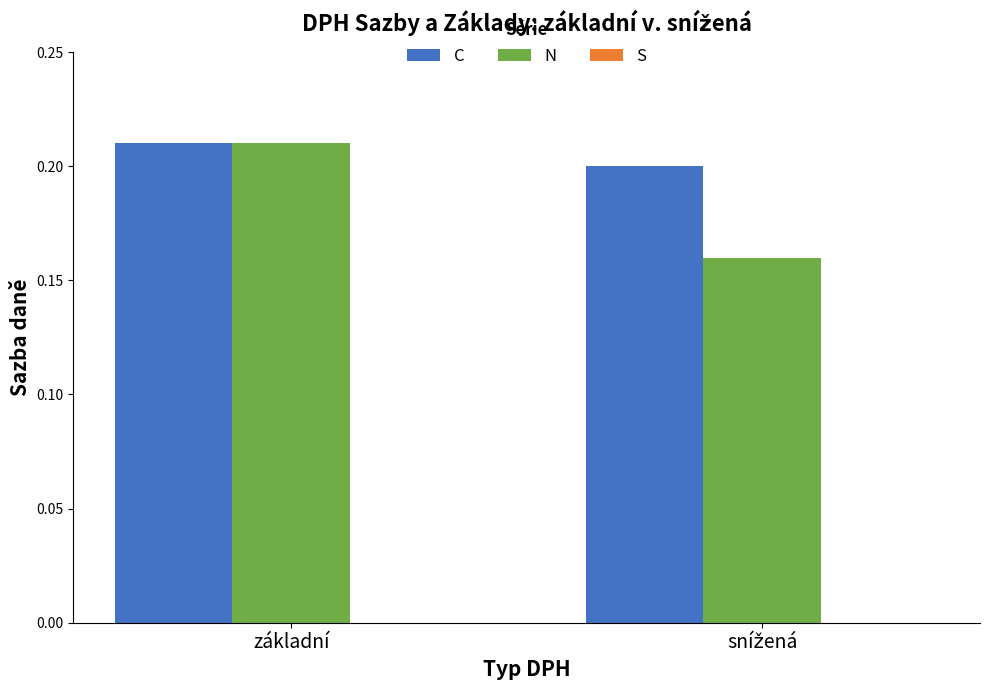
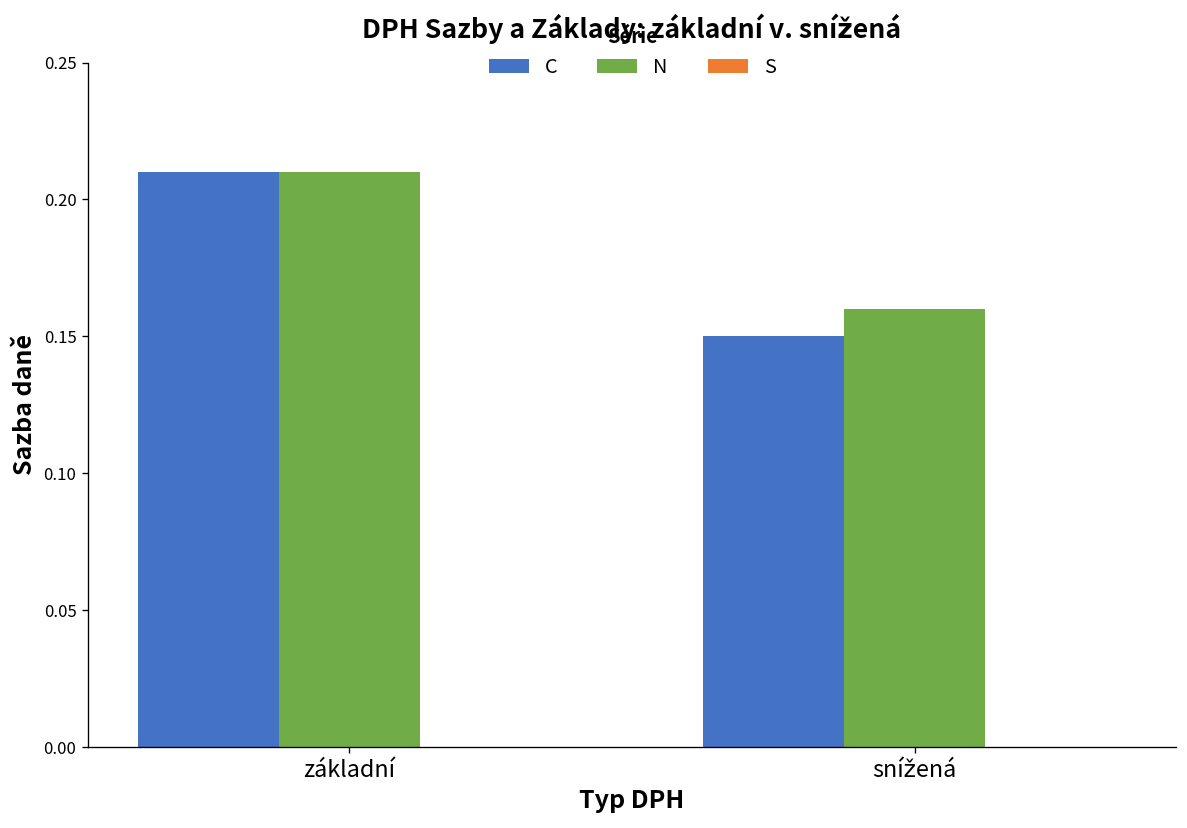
  {
    "C": {
      "základní": 0.21,
-     "snížená": 0.20
+     "snížená": 0.15
    },
    "N": {
      "základní": 0.21,
      "snížená": 0.16
    },
    "S": {
      "základní": 0.00,
      "snížená": 0.00
    }
  }
